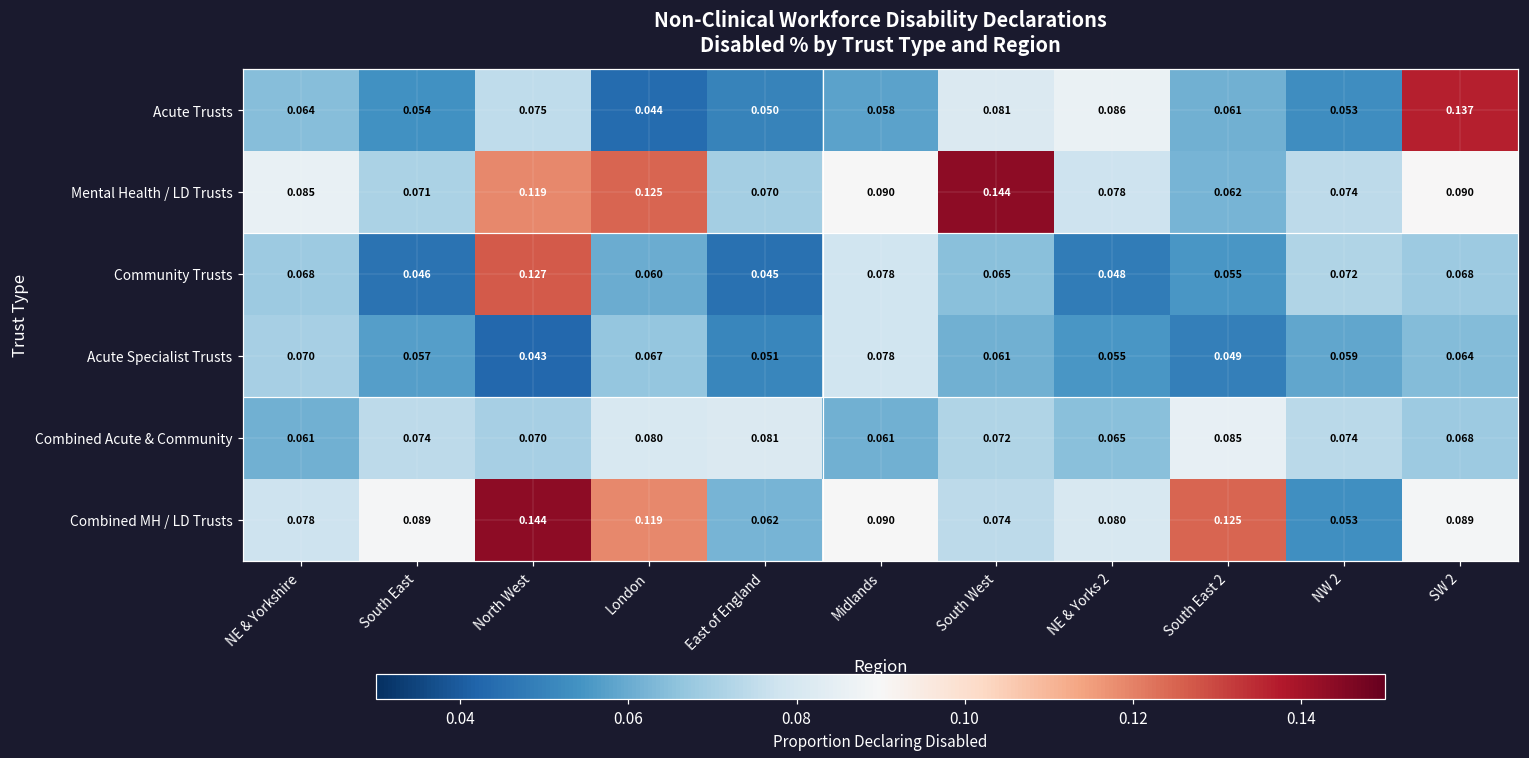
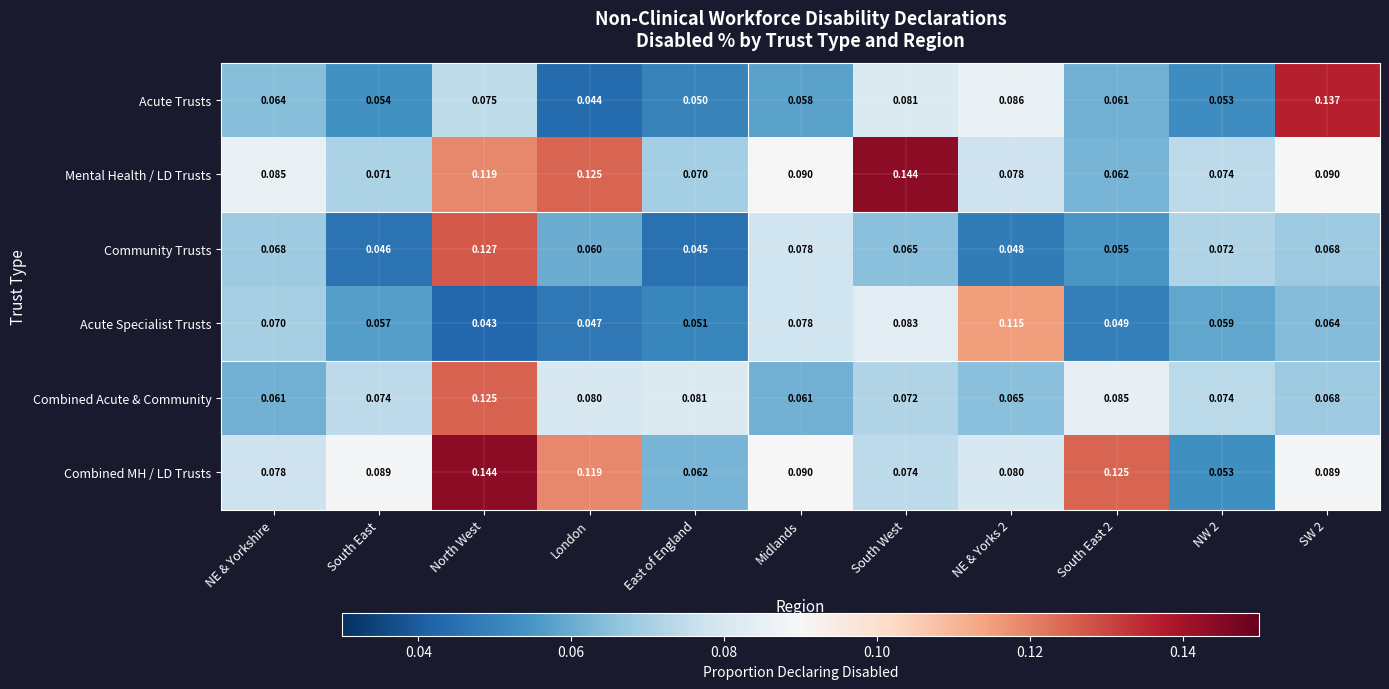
  {
    "Acute Trusts": {
      "NE & Yorkshire": 0.064,
      "South East": 0.054,
      "North West": 0.075,
      "London": 0.044,
      "East of England": 0.050,
      "Midlands": 0.058,
      "South West": 0.081,
      "NE & Yorks 2": 0.086,
      "South East 2": 0.061,
      "NW 2": 0.053,
      "SW 2": 0.137
    },
    "Mental Health / LD Trusts": {
      "NE & Yorkshire": 0.085,
      "South East": 0.071,
      "North West": 0.119,
      "London": 0.125,
      "East of England": 0.070,
      "Midlands": 0.090,
      "South West": 0.144,
      "NE & Yorks 2": 0.078,
      "South East 2": 0.062,
      "NW 2": 0.074,
      "SW 2": 0.090
    },
    "Community Trusts": {
      "NE & Yorkshire": 0.068,
      "South East": 0.046,
      "North West": 0.127,
      "London": 0.060,
      "East of England": 0.045,
      "Midlands": 0.078,
      "South West": 0.065,
      "NE & Yorks 2": 0.048,
      "South East 2": 0.055,
      "NW 2": 0.072,
      "SW 2": 0.068
    },
    "Acute Specialist Trusts": {
      "NE & Yorkshire": 0.070,
      "South East": 0.057,
      "North West": 0.043,
-     "London": 0.067,
+     "London": 0.047,
      "East of England": 0.051,
      "Midlands": 0.078,
-     "South West": 0.061,
-     "NE & Yorks 2": 0.055,
+     "South West": 0.083,
+     "NE & Yorks 2": 0.115,
      "South East 2": 0.049,
      "NW 2": 0.059,
      "SW 2": 0.064
    },
    "Combined Acute & Community": {
      "NE & Yorkshire": 0.061,
      "South East": 0.074,
-     "North West": 0.070,
+     "North West": 0.125,
      "London": 0.080,
      "East of England": 0.081,
      "Midlands": 0.061,
      "South West": 0.072,
      "NE & Yorks 2": 0.065,
      "South East 2": 0.085,
      "NW 2": 0.074,
      "SW 2": 0.068
    },
    "Combined MH / LD Trusts": {
      "NE & Yorkshire": 0.078,
      "South East": 0.089,
      "North West": 0.144,
      "London": 0.119,
      "East of England": 0.062,
      "Midlands": 0.090,
      "South West": 0.074,
      "NE & Yorks 2": 0.080,
      "South East 2": 0.125,
      "NW 2": 0.053,
      "SW 2": 0.089
    }
  }
